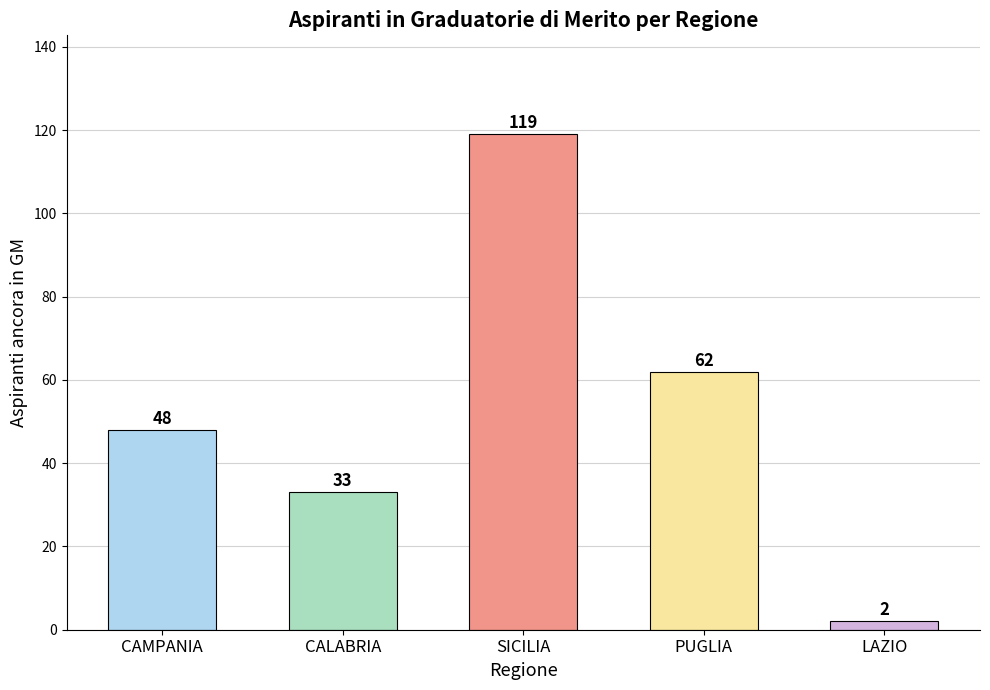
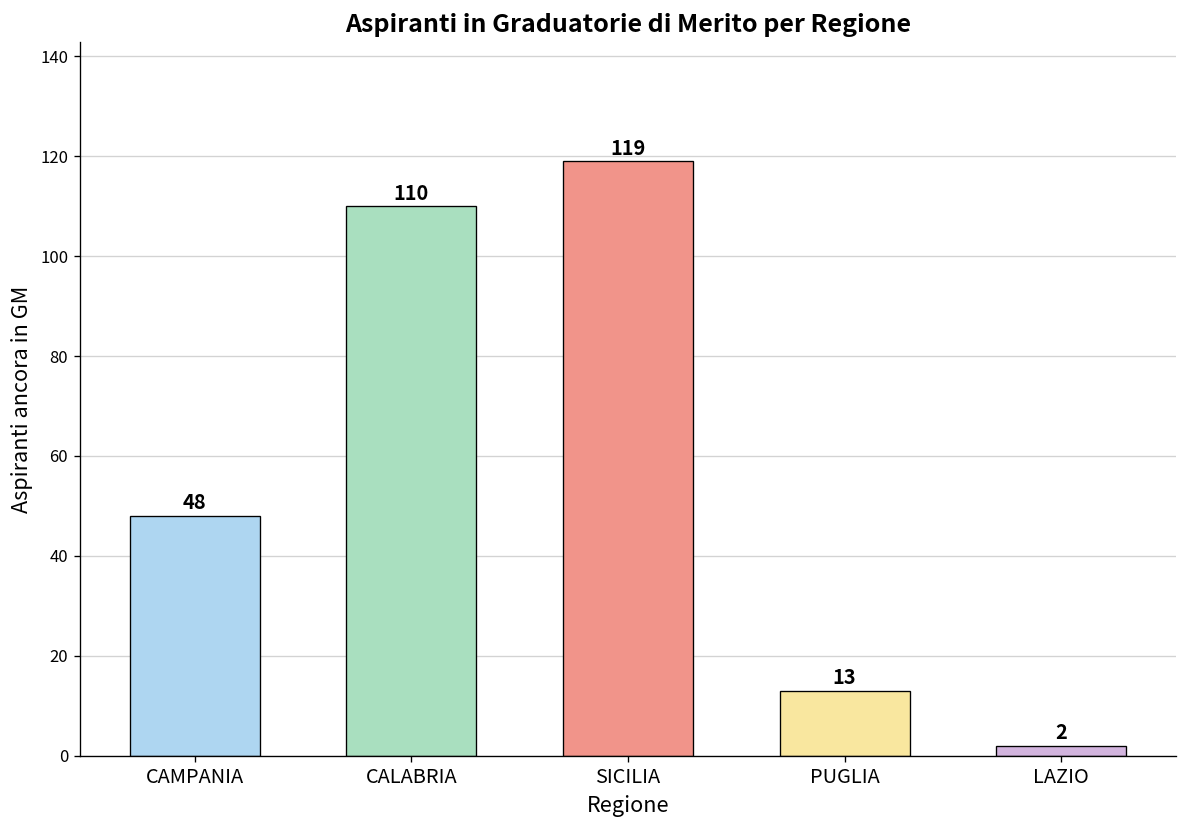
  {
    "CAMPANIA": 48,
-   "CALABRIA": 33,
+   "CALABRIA": 110,
    "SICILIA": 119,
-   "PUGLIA": 62,
+   "PUGLIA": 13,
    "LAZIO": 2
  }
